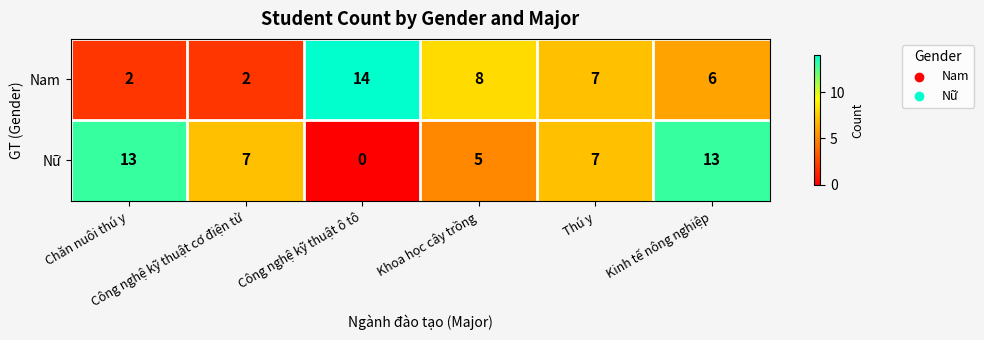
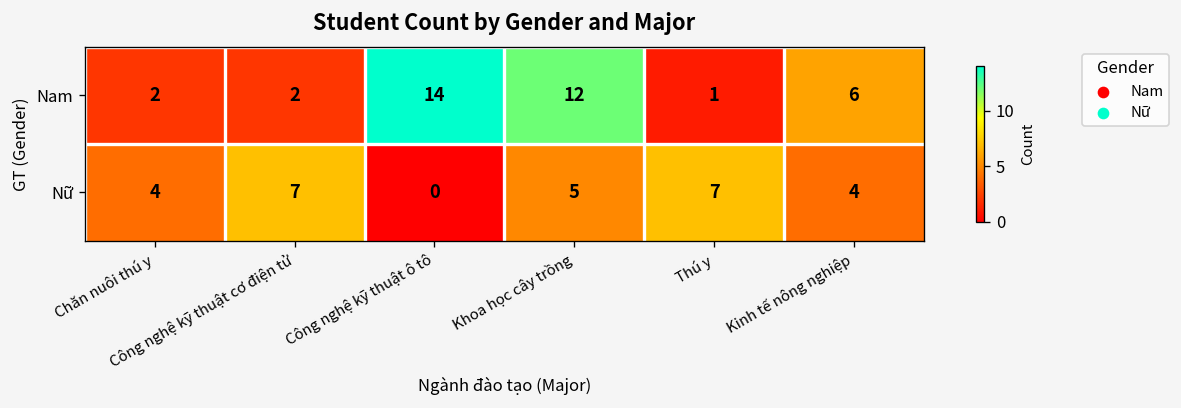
  {
    "Nam": {
      "Chăn nuôi thú y": 2,
      "Công nghệ kỹ thuật cơ điện tử": 2,
      "Công nghệ kỹ thuật ô tô": 14,
-     "Khoa học cây trồng": 8,
-     "Thú y": 7,
+     "Khoa học cây trồng": 12,
+     "Thú y": 1,
      "Kinh tế nông nghiệp": 6
    },
    "Nữ": {
-     "Chăn nuôi thú y": 13,
+     "Chăn nuôi thú y": 4,
      "Công nghệ kỹ thuật cơ điện tử": 7,
      "Công nghệ kỹ thuật ô tô": 0,
      "Khoa học cây trồng": 5,
      "Thú y": 7,
-     "Kinh tế nông nghiệp": 13
+     "Kinh tế nông nghiệp": 4
    }
  }
